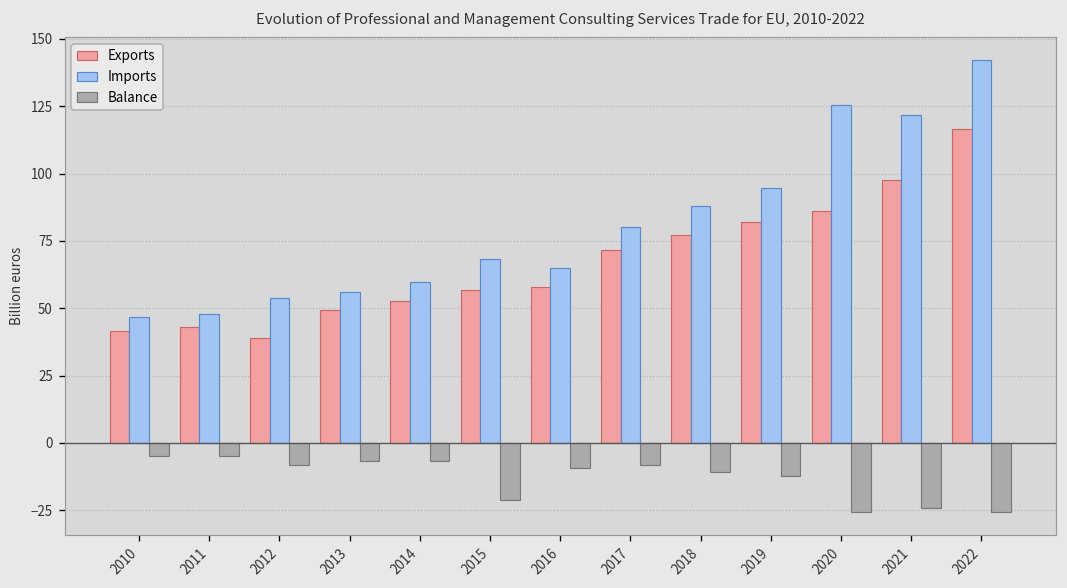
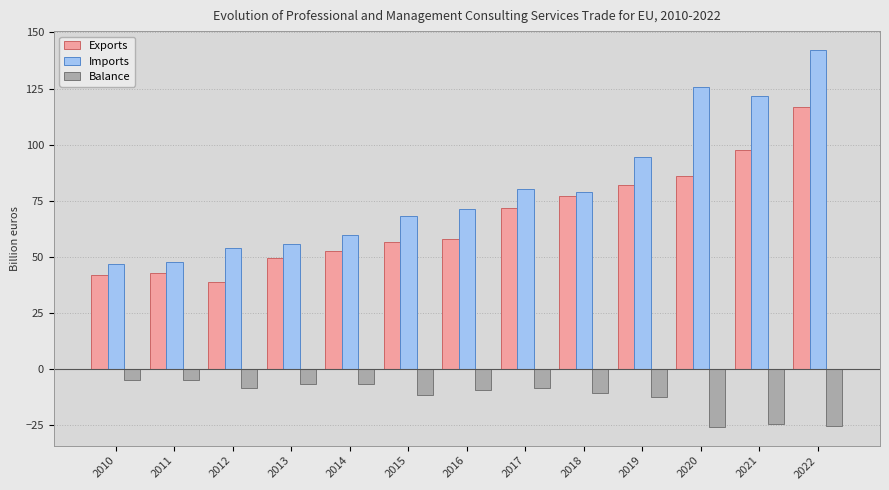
  {
    "Exports": {
      "2010": 42,
      "2011": 43,
      "2012": 39,
      "2013": 49,
      "2014": 53,
      "2015": 57,
      "2016": 58,
      "2017": 72,
      "2018": 77,
      "2019": 82,
      "2020": 86,
      "2021": 98,
      "2022": 117
    },
    "Imports": {
      "2010": 47,
      "2011": 48,
      "2012": 54,
      "2013": 56,
      "2014": 60,
      "2015": 68,
-     "2016": 65,
+     "2016": 71,
      "2017": 80,
-     "2018": 88,
+     "2018": 79,
      "2019": 94,
      "2020": 126,
      "2021": 122,
      "2022": 142
    },
    "Balance": {
      "2010": -5,
      "2011": -5,
      "2012": -8,
      "2013": -7,
      "2014": -7,
-     "2015": -21,
+     "2015": -12,
      "2016": -9,
      "2017": -8,
      "2018": -11,
      "2019": -12,
      "2020": -26,
      "2021": -24,
      "2022": -26
    }
  }
